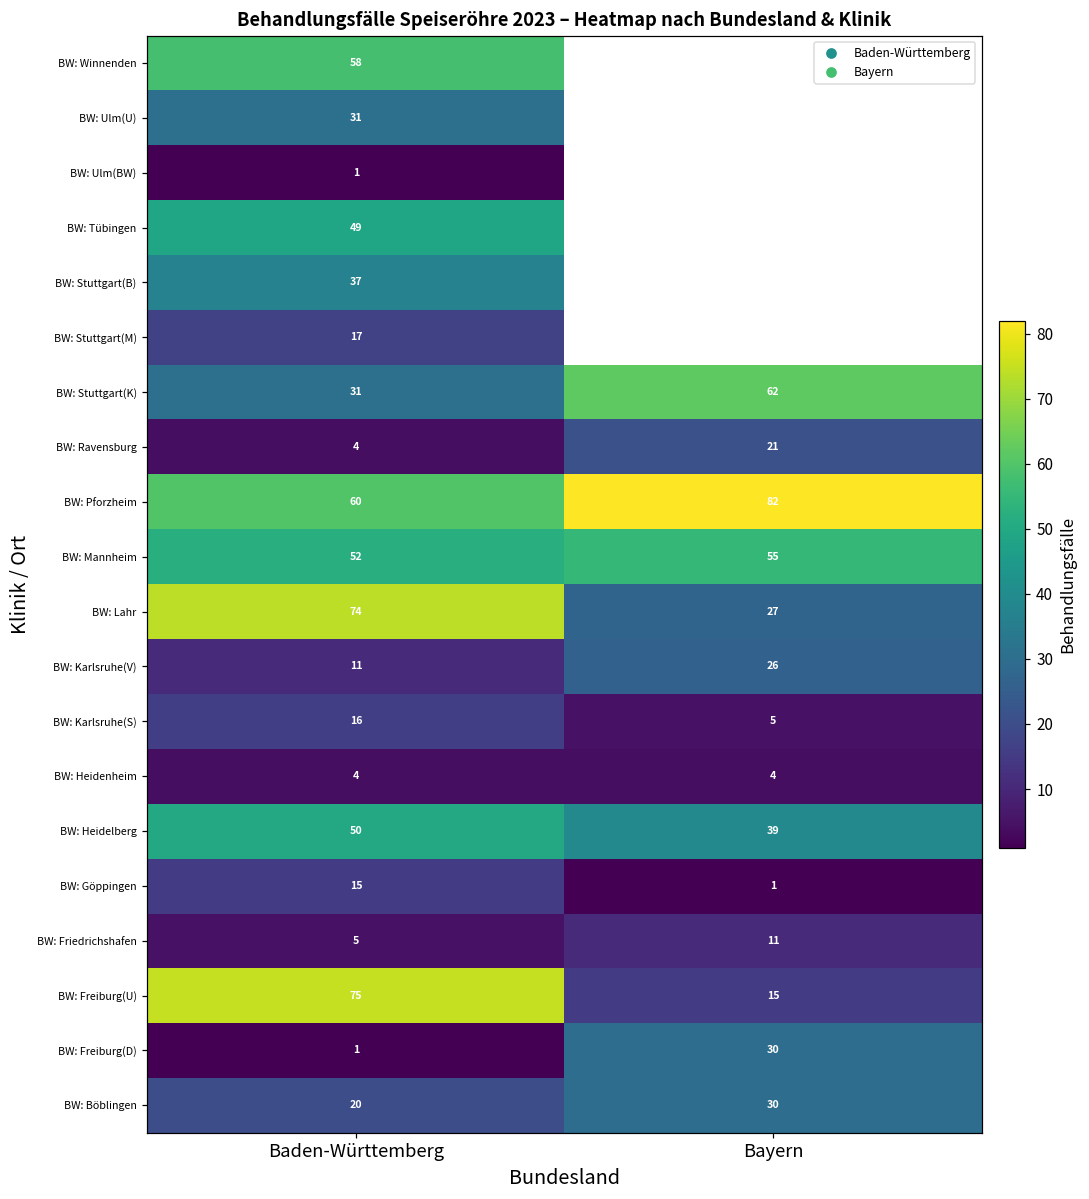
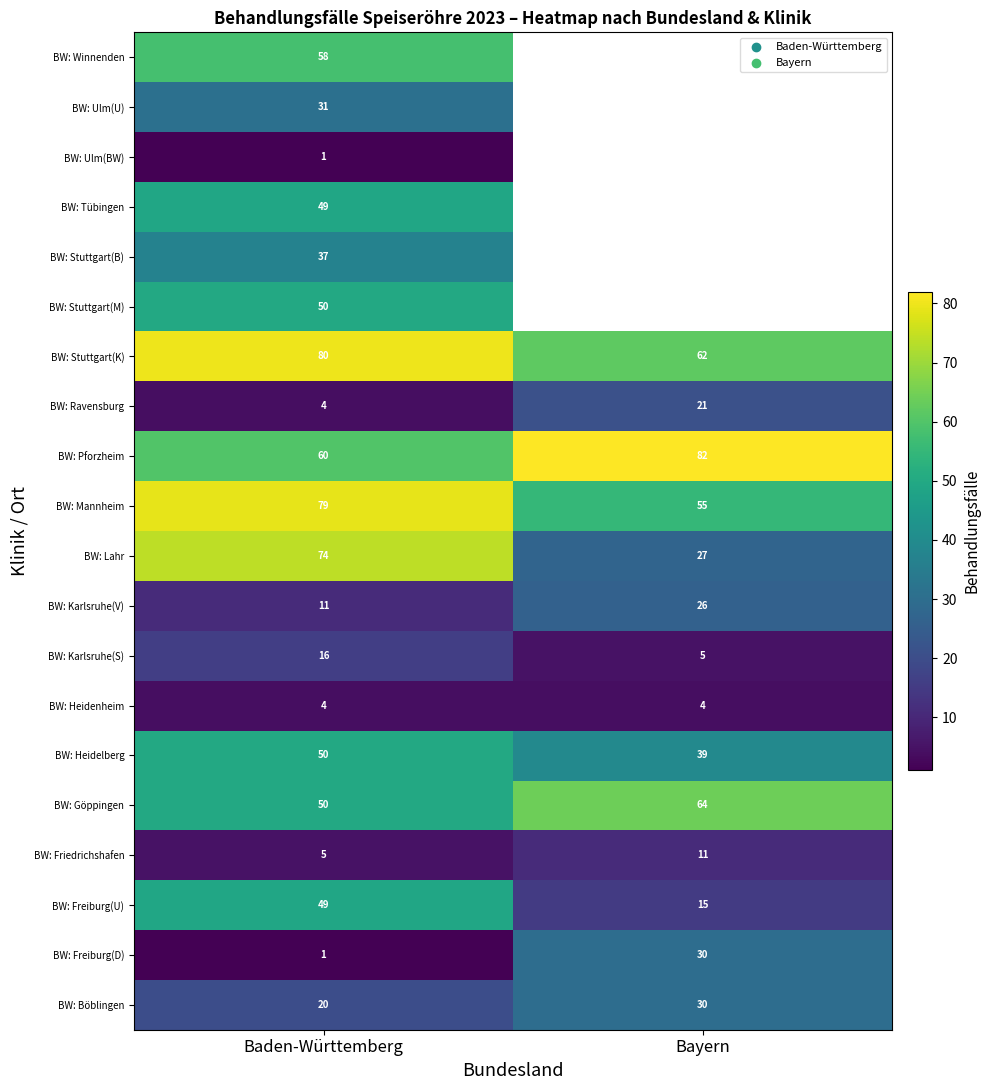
  {
    "BW: Winnenden": {
      "Baden-Württemberg": 58
    },
    "BW: Ulm(U)": {
      "Baden-Württemberg": 31
    },
    "BW: Ulm(BW)": {
      "Baden-Württemberg": 1
    },
    "BW: Tübingen": {
      "Baden-Württemberg": 49
    },
    "BW: Stuttgart(B)": {
      "Baden-Württemberg": 37
    },
    "BW: Stuttgart(M)": {
-     "Baden-Württemberg": 17
+     "Baden-Württemberg": 50
    },
    "BW: Stuttgart(K)": {
-     "Baden-Württemberg": 31,
+     "Baden-Württemberg": 80,
      "Bayern": 62
    },
    "BW: Ravensburg": {
      "Baden-Württemberg": 4,
      "Bayern": 21
    },
    "BW: Pforzheim": {
      "Baden-Württemberg": 60,
      "Bayern": 82
    },
    "BW: Mannheim": {
-     "Baden-Württemberg": 52,
+     "Baden-Württemberg": 79,
      "Bayern": 55
    },
    "BW: Lahr": {
      "Baden-Württemberg": 74,
      "Bayern": 27
    },
    "BW: Karlsruhe(V)": {
      "Baden-Württemberg": 11,
      "Bayern": 26
    },
    "BW: Karlsruhe(S)": {
      "Baden-Württemberg": 16,
      "Bayern": 5
    },
    "BW: Heidenheim": {
      "Baden-Württemberg": 4,
      "Bayern": 4
    },
    "BW: Heidelberg": {
      "Baden-Württemberg": 50,
      "Bayern": 39
    },
    "BW: Göppingen": {
-     "Baden-Württemberg": 15,
-     "Bayern": 1
+     "Baden-Württemberg": 50,
+     "Bayern": 64
    },
    "BW: Friedrichshafen": {
      "Baden-Württemberg": 5,
      "Bayern": 11
    },
    "BW: Freiburg(U)": {
-     "Baden-Württemberg": 75,
+     "Baden-Württemberg": 49,
      "Bayern": 15
    },
    "BW: Freiburg(D)": {
      "Baden-Württemberg": 1,
      "Bayern": 30
    },
    "BW: Böblingen": {
      "Baden-Württemberg": 20,
      "Bayern": 30
    }
  }
